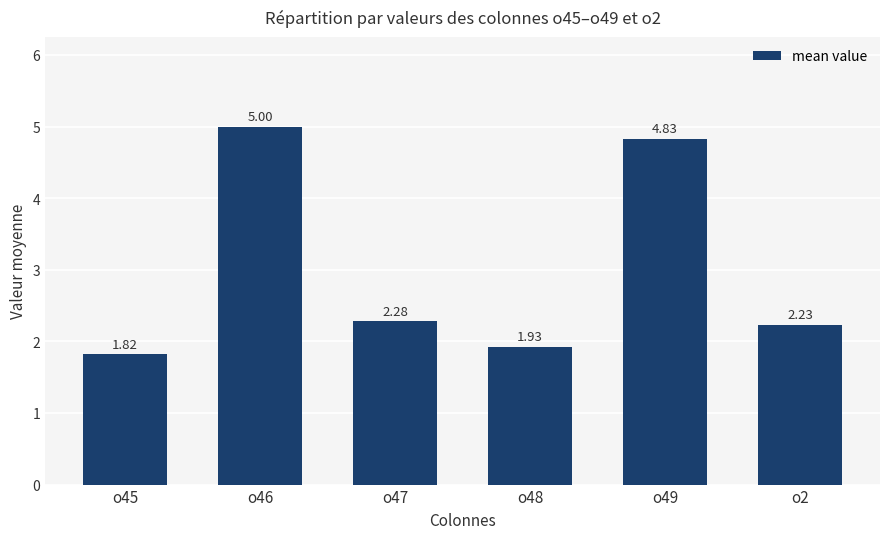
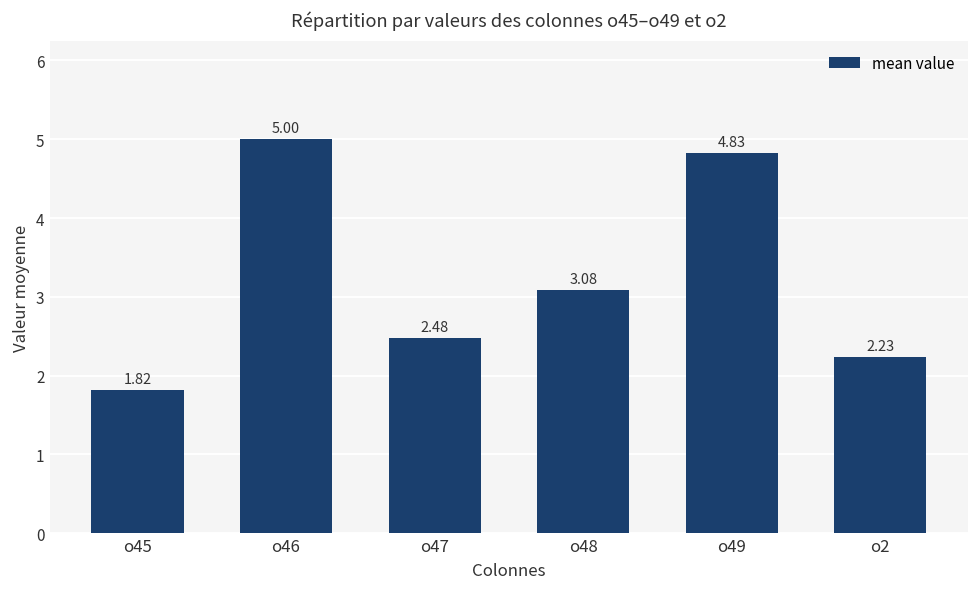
  {
    "o45": 1.82,
    "o46": 5.00,
-   "o47": 2.28,
-   "o48": 1.93,
+   "o47": 2.48,
+   "o48": 3.08,
    "o49": 4.83,
    "o2": 2.23
  }
